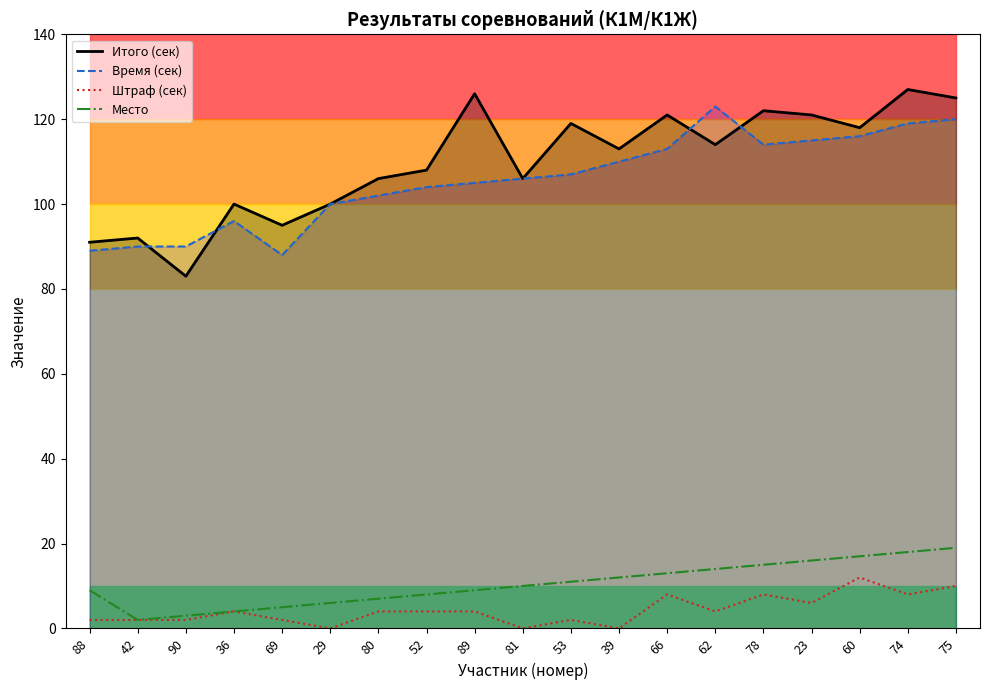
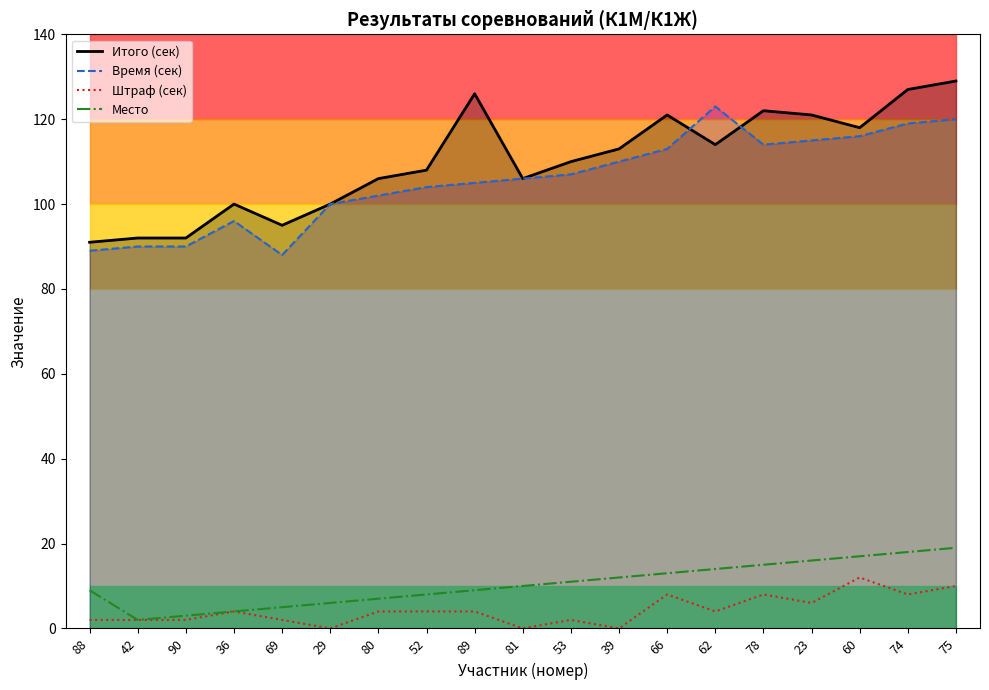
  {
    "Итого (сек)": {
      "88": 91,
      "42": 92,
-     "90": 83,
+     "90": 92,
      "69": 95,
      "80": 106,
      "52": 108,
      "89": 126,
-     "53": 119,
+     "53": 110,
      "39": 113,
      "66": 121,
      "62": 114,
      "78": 122,
      "23": 121,
      "60": 118,
      "74": 127,
-     "75": 125
+     "75": 129
    },
    "Время (сек)": {
      "88": 89,
      "42": 90,
      "90": 90,
      "36": 96,
      "69": 88,
      "80": 102,
      "52": 104,
      "89": 105,
      "53": 107,
      "39": 110,
      "66": 113,
      "62": 123,
      "78": 114,
      "23": 115,
      "60": 116,
      "74": 119
    },
    "Штраф (сек)": {
      "88": 2,
      "90": 2,
      "69": 2,
      "29": 0,
      "80": 4,
      "52": 4,
      "89": 4,
      "81": 0,
      "53": 2,
      "39": 0,
      "66": 8,
      "62": 4,
      "78": 8,
      "23": 6,
      "60": 12,
      "74": 8
    },
    "Место": {
      "88": 9,
      "90": 3,
      "69": 5,
      "29": 6,
      "80": 7,
      "52": 8,
      "89": 9,
      "53": 11,
      "39": 12,
      "66": 13,
      "62": 14,
      "78": 15,
      "23": 16,
      "60": 17,
      "74": 18,
      "75": 19
    }
  }
